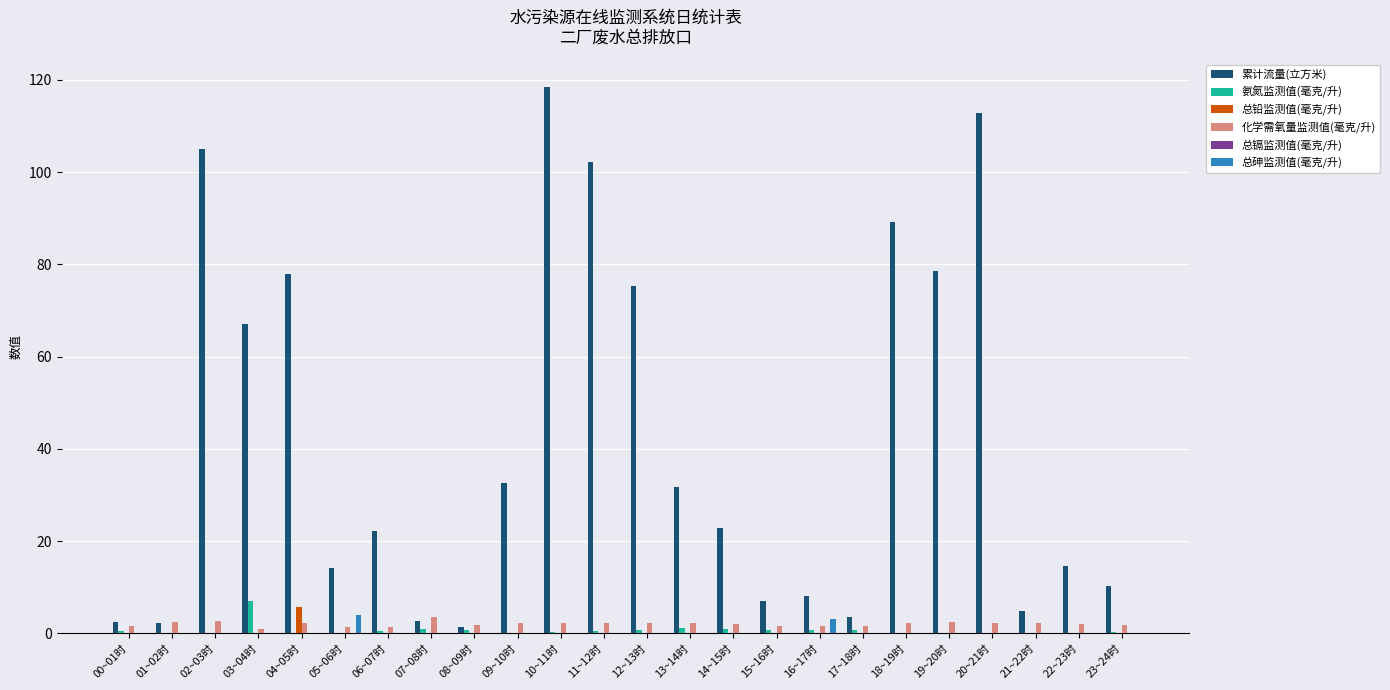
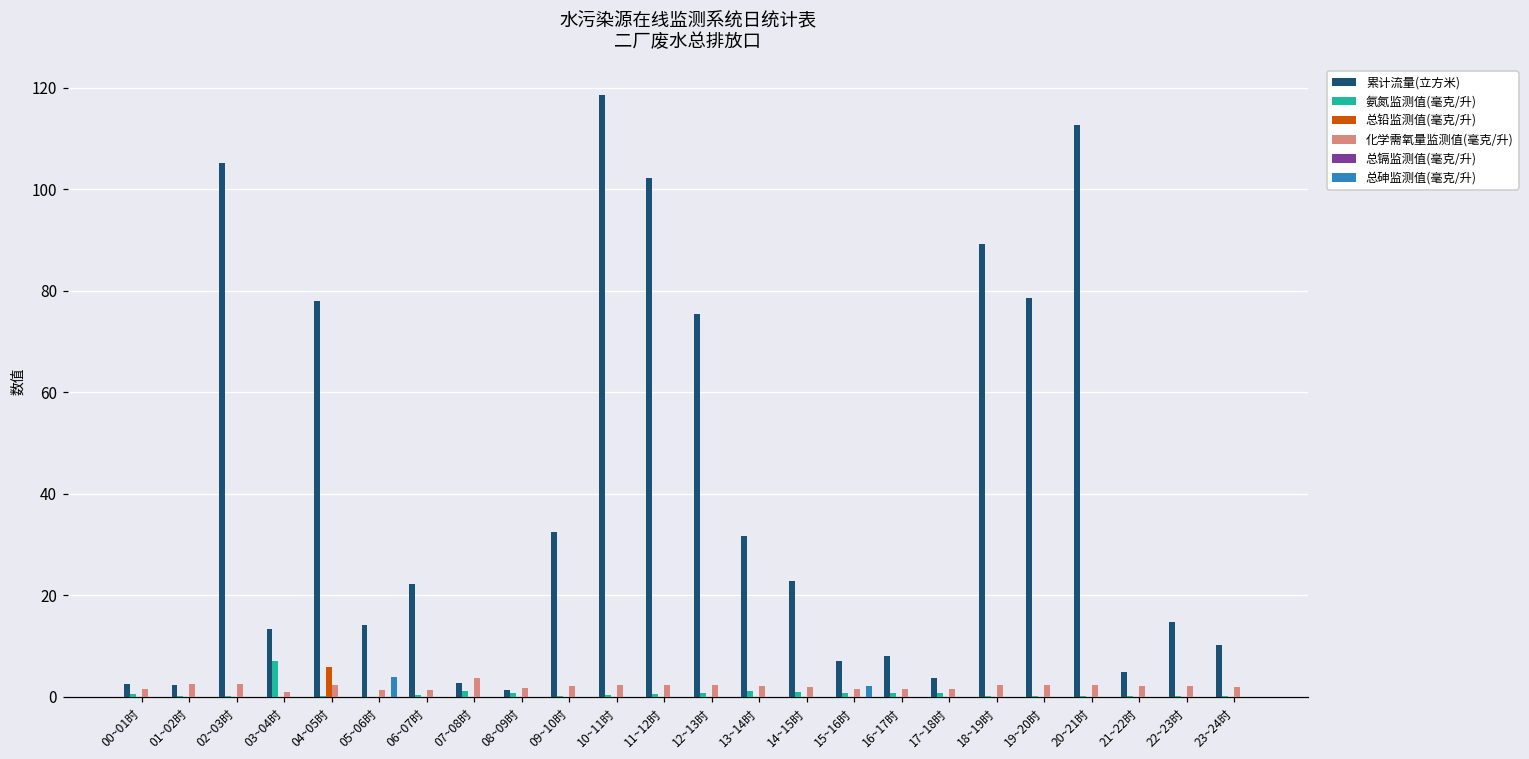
  {
    "累计流量(立方米)": {
      "00~01时": 2,
      "01~02时": 2,
      "02~03时": 105,
-     "03~04时": 67,
+     "03~04时": 13,
      "04~05时": 78,
      "05~06时": 14,
      "06~07时": 22,
      "07~08时": 3,
      "08~09时": 1,
      "09~10时": 33,
      "10~11时": 119,
      "11~12时": 102,
      "12~13时": 75,
      "13~14时": 32,
      "14~15时": 23,
      "15~16时": 7,
      "16~17时": 8,
      "17~18时": 4,
      "18~19时": 89,
      "19~20时": 79,
      "20~21时": 113,
      "21~22时": 5,
      "22~23时": 15,
      "23~24时": 10
    },
    "氨氮监测值(毫克/升)": {
      "03~04时": 7,
      "07~08时": 1,
      "08~09时": 1,
      "11~12时": 1,
      "12~13时": 1,
      "13~14时": 1,
      "14~15时": 1,
      "15~16时": 1,
      "16~17时": 1,
      "17~18时": 1
    },
    "总铅监测值(毫克/升)": {
      "04~05时": 6
    },
    "化学需氧量监测值(毫克/升)": {
      "00~01时": 2,
      "01~02时": 3,
      "02~03时": 3,
      "03~04时": 1,
      "04~05时": 2,
      "05~06时": 1,
      "06~07时": 1,
      "07~08时": 4,
      "08~09时": 2,
      "09~10时": 2,
      "10~11时": 2,
      "11~12时": 2,
      "12~13时": 2,
      "13~14时": 2,
      "14~15时": 2,
      "15~16时": 2,
      "16~17时": 2,
      "17~18时": 2,
      "18~19时": 2,
      "19~20时": 2,
      "20~21时": 2,
      "21~22时": 2,
      "22~23时": 2,
      "23~24时": 2
    },
    "总砷监测值(毫克/升)": {
      "05~06时": 4,
-     "15~16时": 0,
-     "16~17时": 3
+     "15~16时": 2,
+     "16~17时": 0
    }
  }
